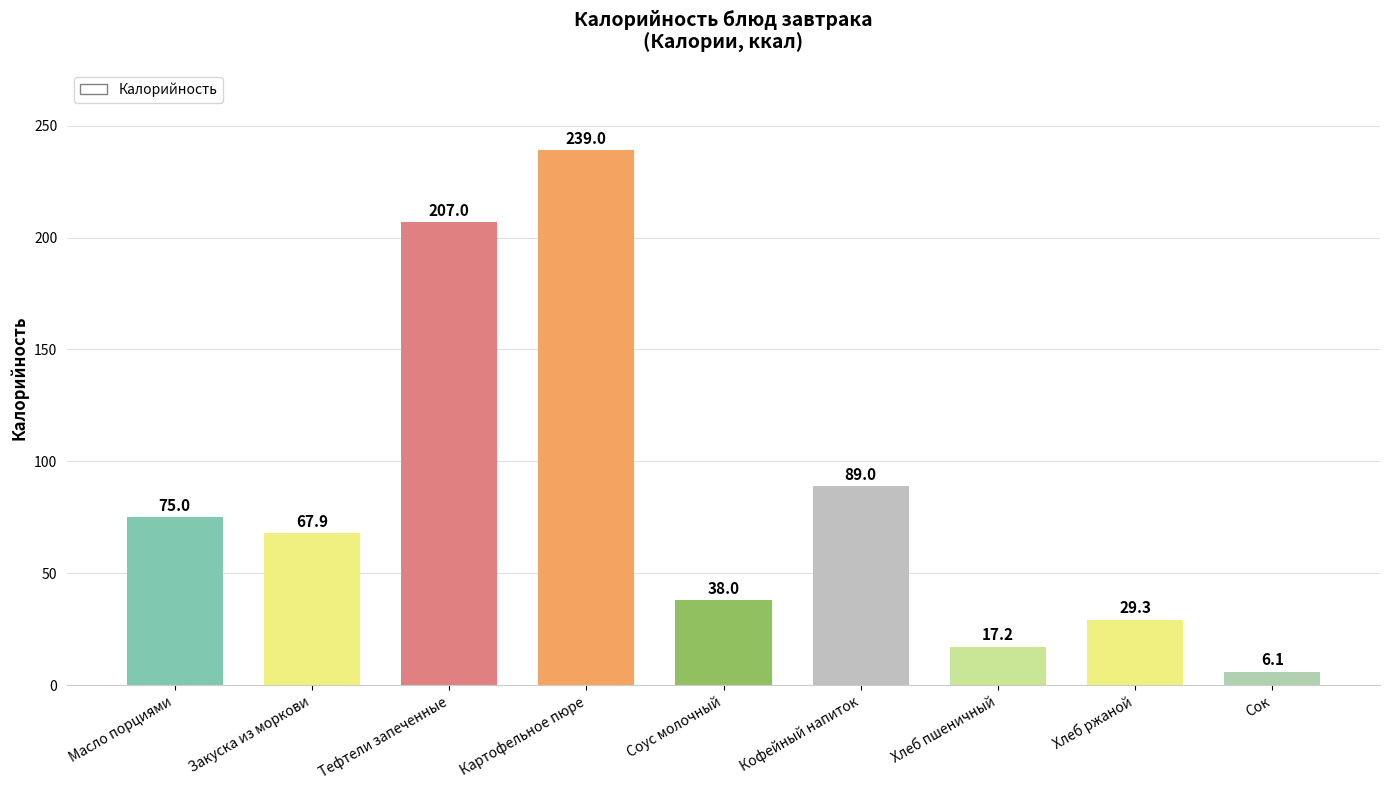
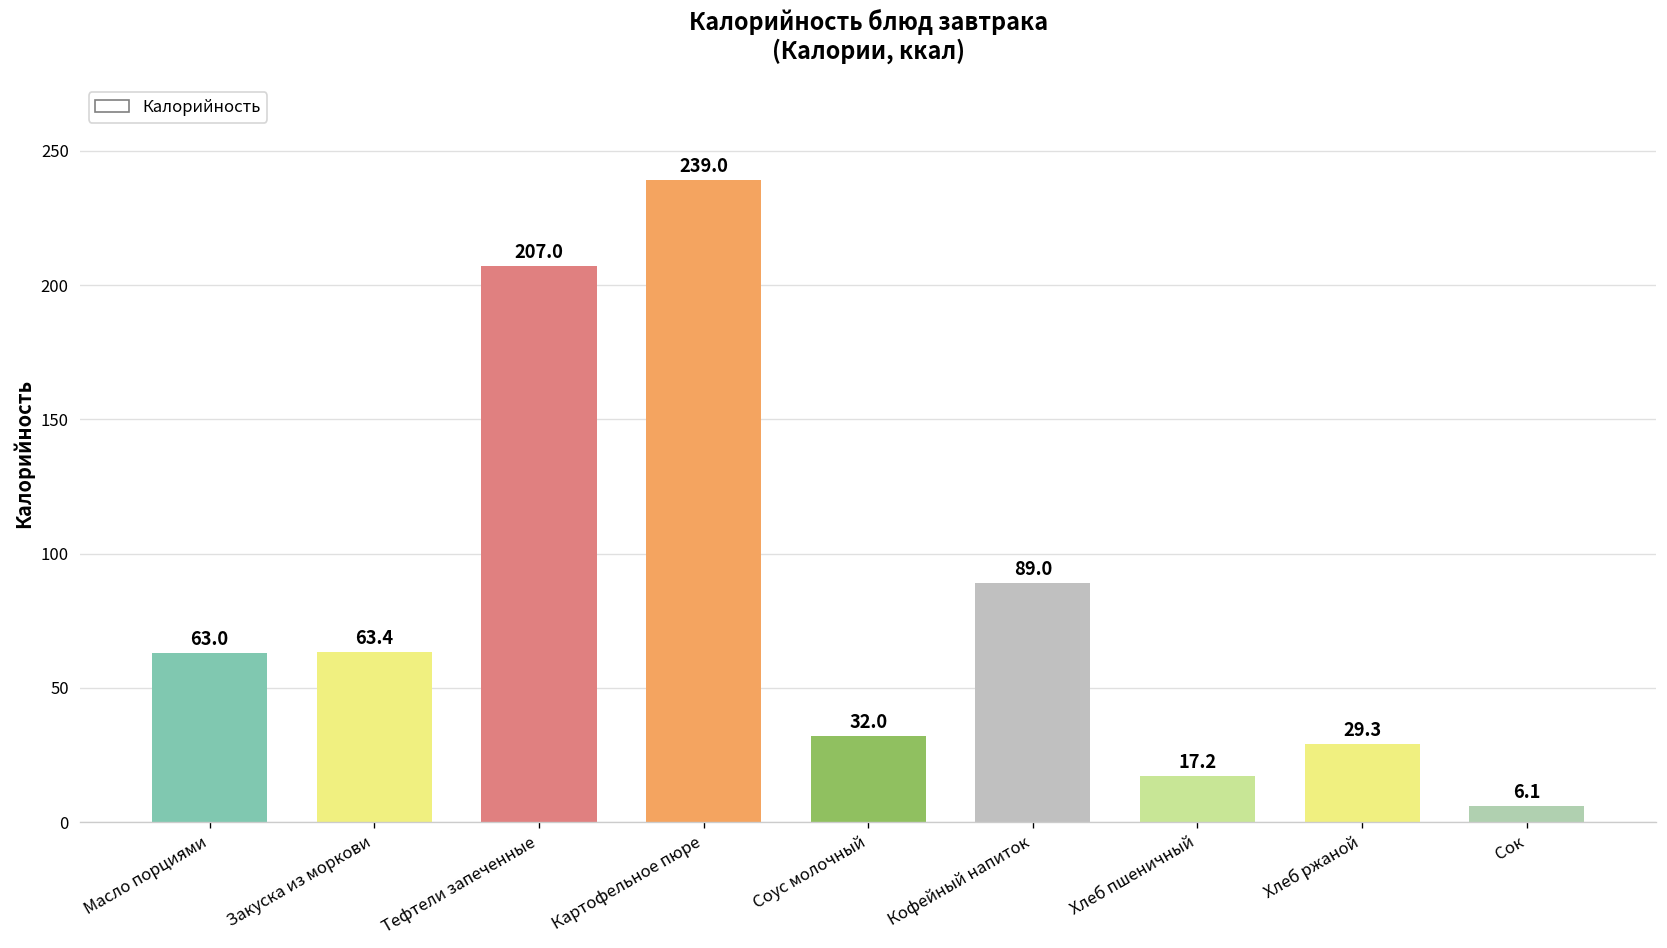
  {
-   "Масло порциями": 75.0,
-   "Закуска из моркови": 67.9,
+   "Масло порциями": 63.0,
+   "Закуска из моркови": 63.4,
    "Тефтели запеченные": 207.0,
    "Картофельное пюре": 239.0,
-   "Соус молочный": 38.0,
+   "Соус молочный": 32.0,
    "Кофейный напиток": 89.0,
    "Хлеб пшеничный": 17.2,
    "Хлеб ржаной": 29.3,
    "Сок": 6.1
  }
